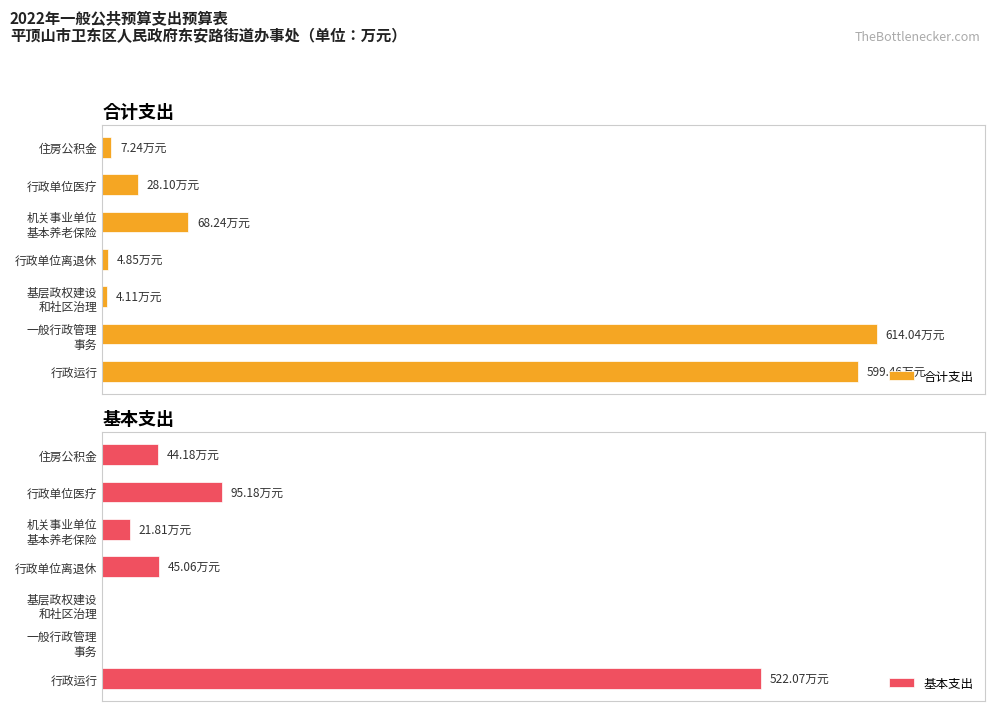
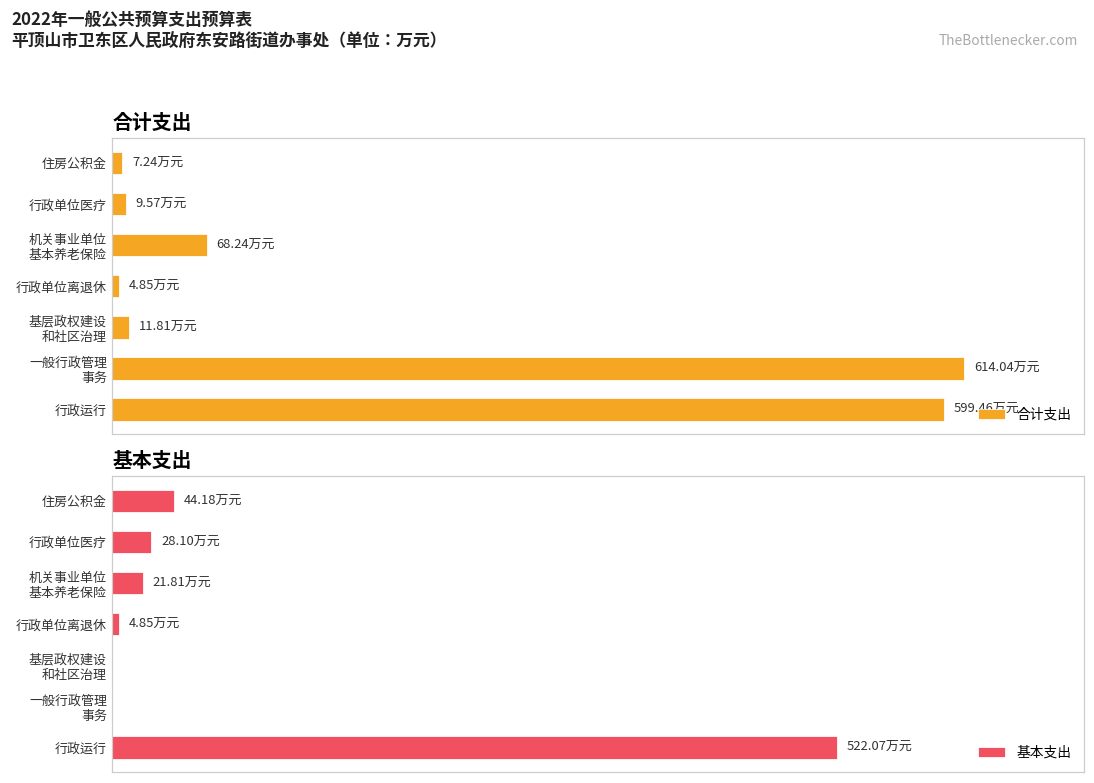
  {
    "合计支出": {
      "住房公积金": 7.24,
-     "行政单位医疗": 28.10,
+     "行政单位医疗": 9.57,
      "机关事业单位 基本养老保险": 68.24,
      "行政单位离退休": 4.85,
-     "基层政权建设 和社区治理": 4.11,
+     "基层政权建设 和社区治理": 11.81,
      "一般行政管理 事务": 614.04,
      "行政运行": 599.46
    },
    "基本支出": {
      "住房公积金": 44.18,
-     "行政单位医疗": 95.18,
+     "行政单位医疗": 28.10,
      "机关事业单位 基本养老保险": 21.81,
-     "行政单位离退休": 45.06,
+     "行政单位离退休": 4.85,
      "行政运行": 522.07
    }
  }
